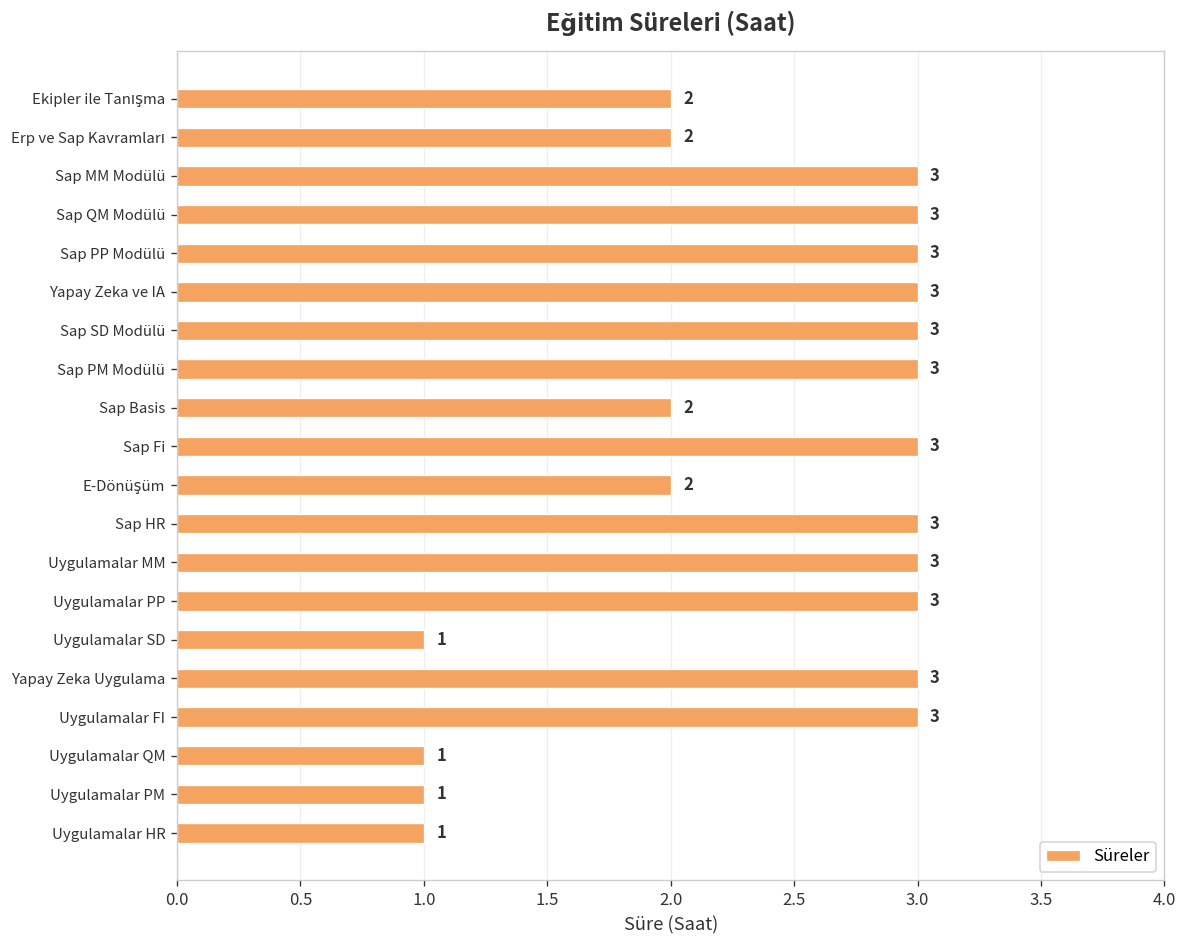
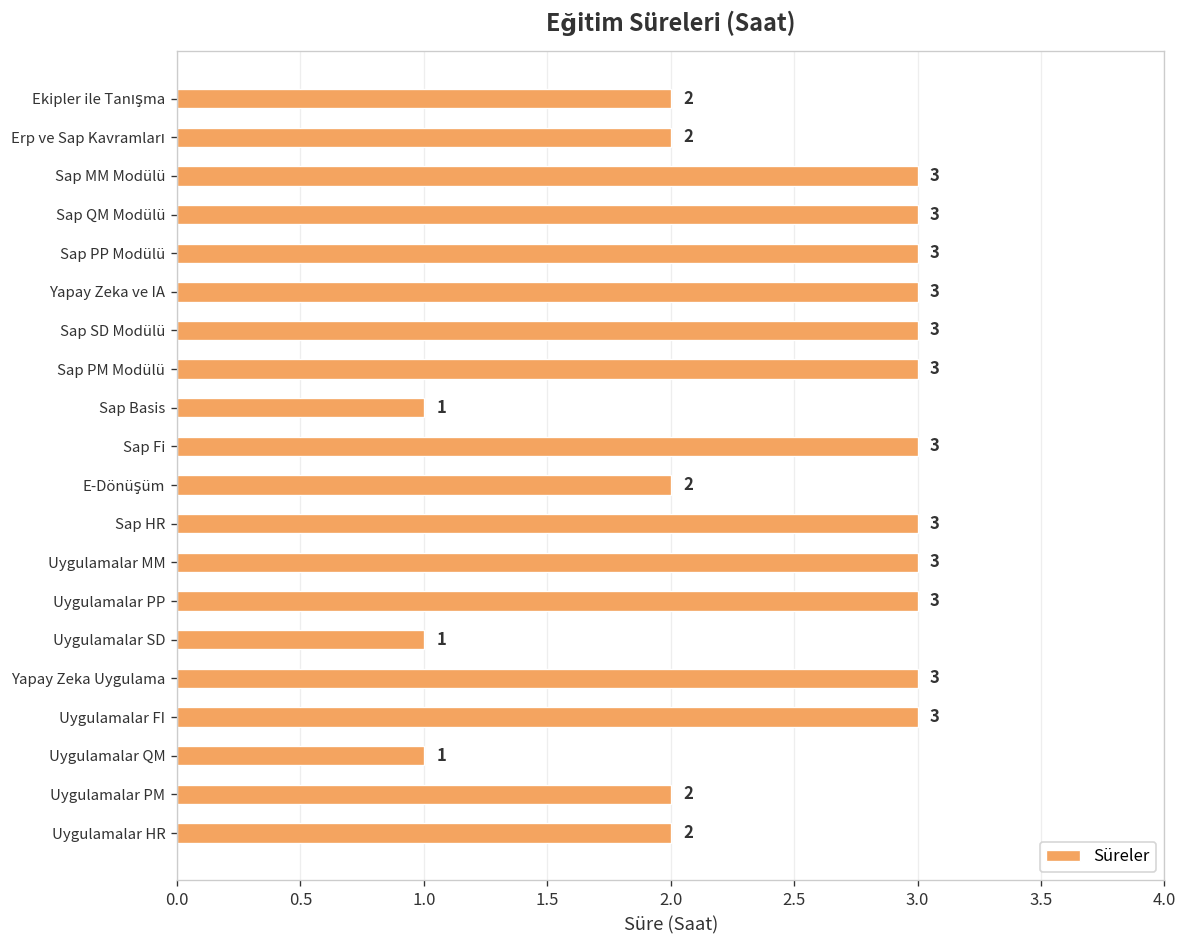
  {
    "Ekipler ile Tanışma": 2,
    "Erp ve Sap Kavramları": 2,
    "Sap MM Modülü": 3,
    "Sap QM Modülü": 3,
    "Sap PP Modülü": 3,
    "Yapay Zeka ve IA": 3,
    "Sap SD Modülü": 3,
    "Sap PM Modülü": 3,
-   "Sap Basis": 2,
+   "Sap Basis": 1,
    "Sap Fi": 3,
    "E-Dönüşüm": 2,
    "Sap HR": 3,
    "Uygulamalar MM": 3,
    "Uygulamalar PP": 3,
    "Uygulamalar SD": 1,
    "Yapay Zeka Uygulama": 3,
    "Uygulamalar FI": 3,
    "Uygulamalar QM": 1,
-   "Uygulamalar PM": 1,
-   "Uygulamalar HR": 1
+   "Uygulamalar PM": 2,
+   "Uygulamalar HR": 2
  }
